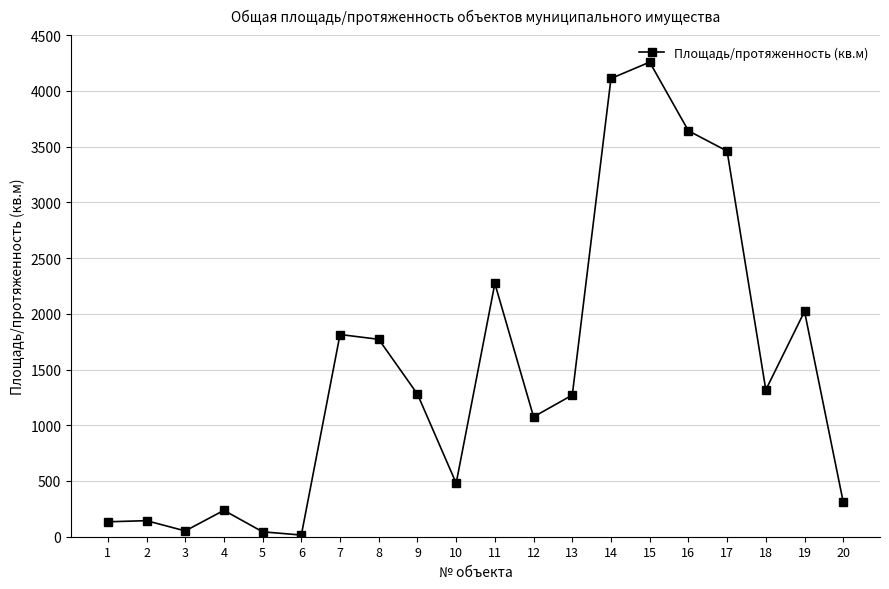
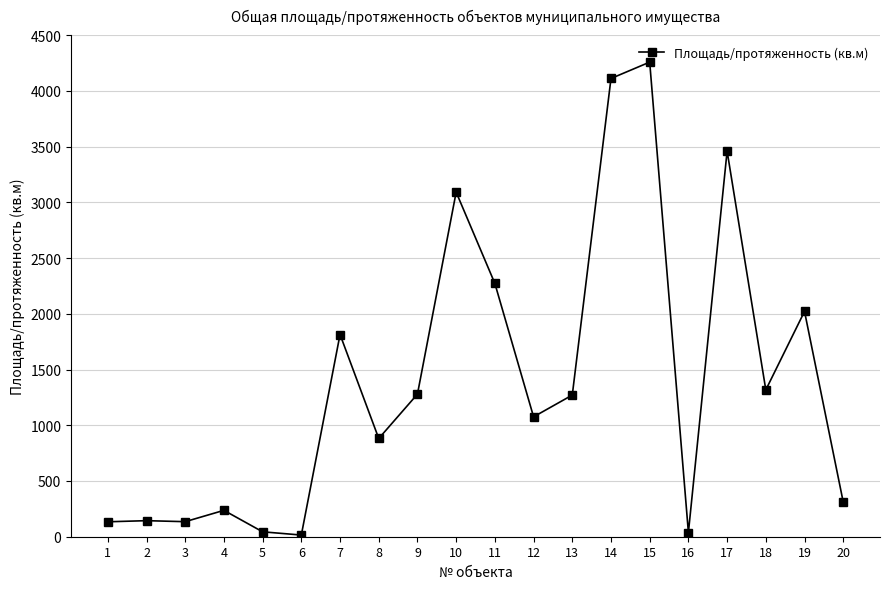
  {
    "1": 130,
    "2": 140,
-   "3": 50,
+   "3": 140,
    "4": 240,
    "5": 40,
    "6": 20,
    "7": 1810,
-   "8": 1770,
+   "8": 880,
    "9": 1280,
-   "10": 480,
+   "10": 3090,
    "11": 2270,
    "12": 1080,
    "13": 1270,
    "14": 4110,
    "15": 4260,
-   "16": 3640,
+   "16": 40,
    "17": 3460,
    "18": 1320,
    "19": 2020,
    "20": 310
  }
